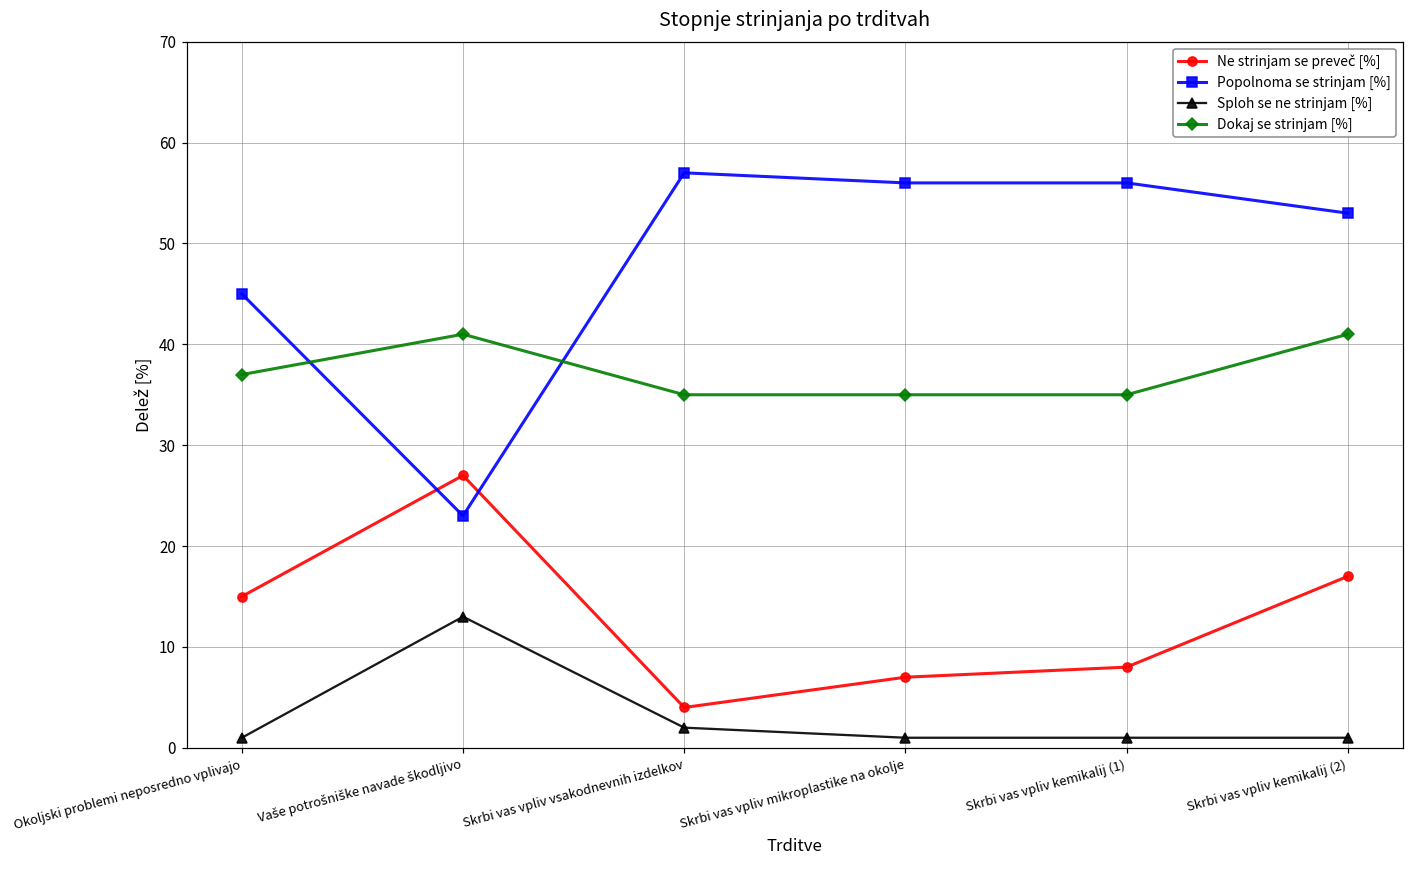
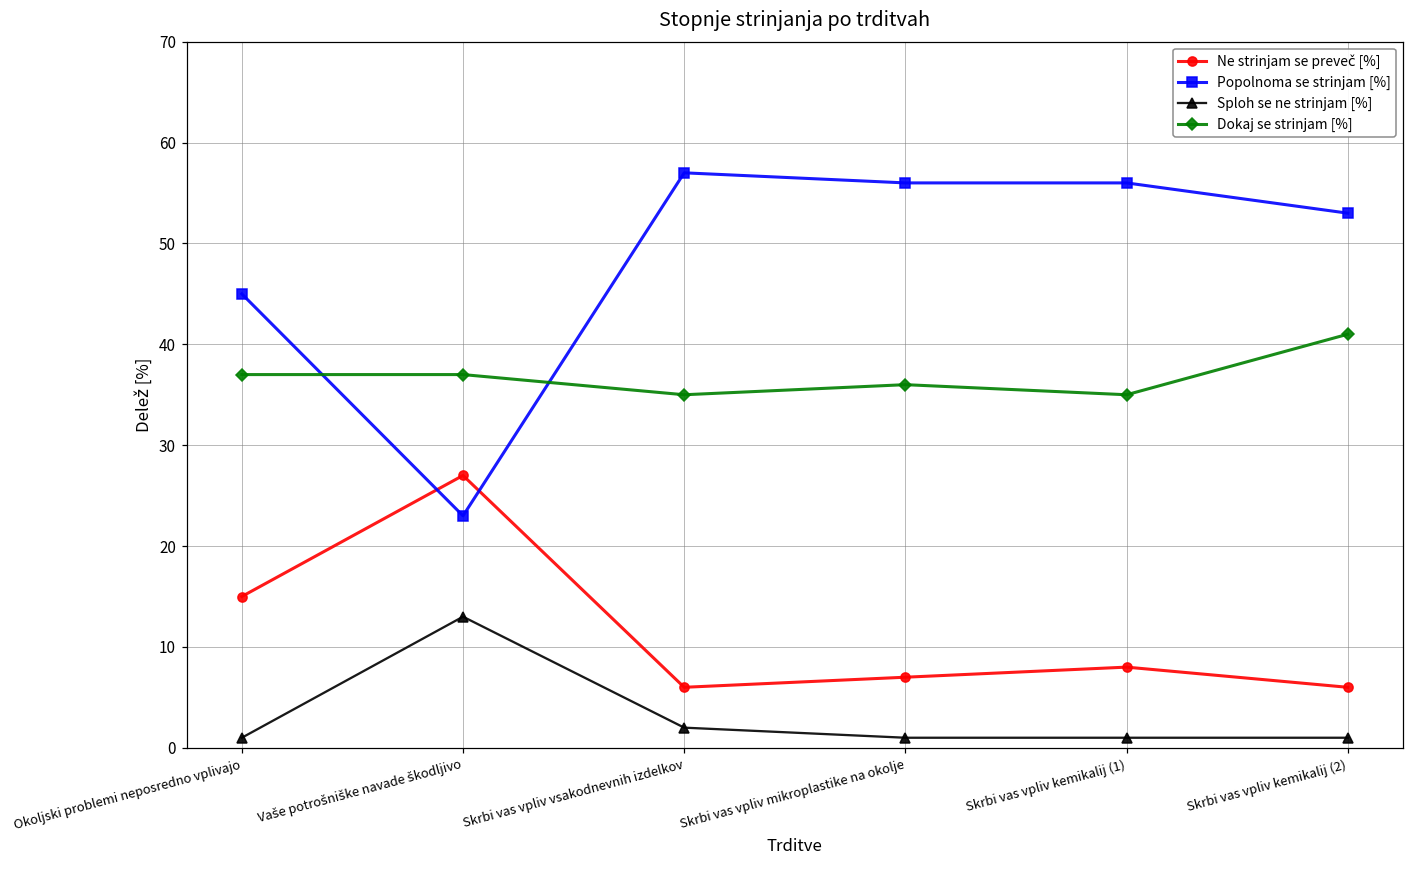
  {
    "Ne strinjam se preveč [%]": {
      "Okoljski problemi neposredno vplivajo": 15,
      "Vaše potrošniške navade škodljivo": 27,
-     "Skrbi vas vpliv vsakodnevnih izdelkov": 4,
+     "Skrbi vas vpliv vsakodnevnih izdelkov": 6,
      "Skrbi vas vpliv mikroplastike na okolje": 7,
      "Skrbi vas vpliv kemikalij (1)": 8,
-     "Skrbi vas vpliv kemikalij (2)": 17
+     "Skrbi vas vpliv kemikalij (2)": 6
    },
    "Popolnoma se strinjam [%]": {
      "Okoljski problemi neposredno vplivajo": 45,
      "Vaše potrošniške navade škodljivo": 23,
      "Skrbi vas vpliv vsakodnevnih izdelkov": 57,
      "Skrbi vas vpliv mikroplastike na okolje": 56,
      "Skrbi vas vpliv kemikalij (1)": 56,
      "Skrbi vas vpliv kemikalij (2)": 53
    },
    "Sploh se ne strinjam [%]": {
      "Okoljski problemi neposredno vplivajo": 1,
      "Vaše potrošniške navade škodljivo": 13,
      "Skrbi vas vpliv vsakodnevnih izdelkov": 2,
      "Skrbi vas vpliv mikroplastike na okolje": 1,
      "Skrbi vas vpliv kemikalij (1)": 1,
      "Skrbi vas vpliv kemikalij (2)": 1
    },
    "Dokaj se strinjam [%]": {
      "Okoljski problemi neposredno vplivajo": 37,
-     "Vaše potrošniške navade škodljivo": 41,
+     "Vaše potrošniške navade škodljivo": 37,
      "Skrbi vas vpliv vsakodnevnih izdelkov": 35,
-     "Skrbi vas vpliv mikroplastike na okolje": 35,
+     "Skrbi vas vpliv mikroplastike na okolje": 36,
      "Skrbi vas vpliv kemikalij (1)": 35,
      "Skrbi vas vpliv kemikalij (2)": 41
    }
  }
